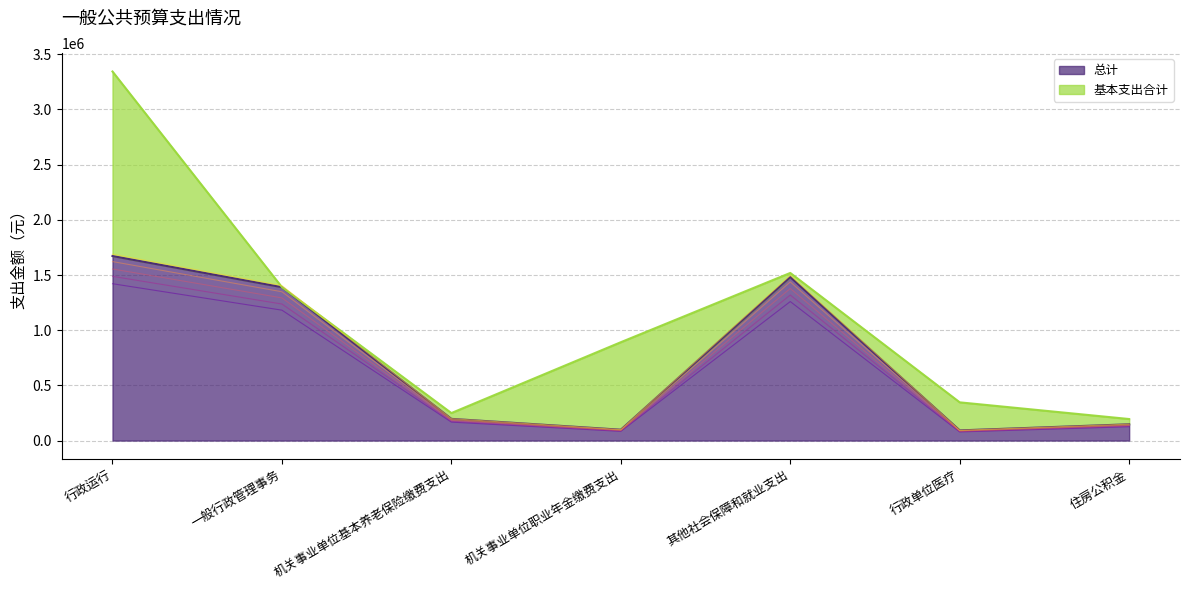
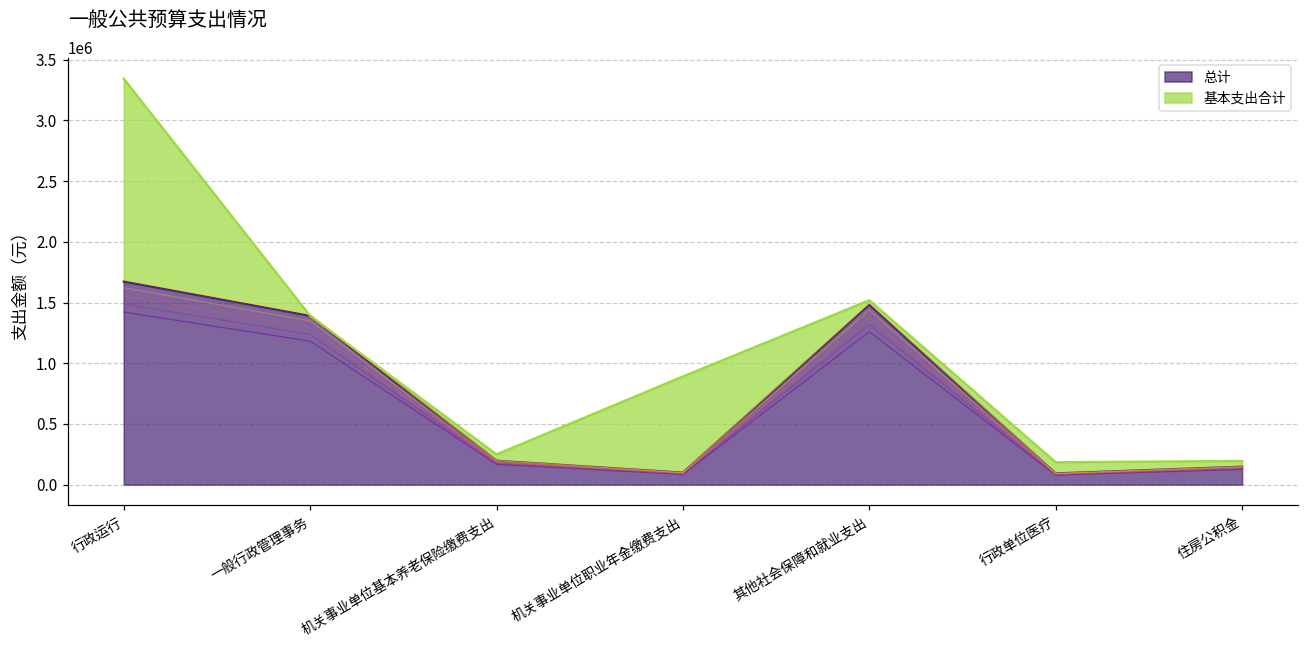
  {
    "基本支出合计": {
      "行政运行": 1670000,
      "机关事业单位基本养老保险缴费支出": 50000,
      "机关事业单位职业年金缴费支出": 790000,
-     "行政单位医疗": 250000,
+     "行政单位医疗": 90000,
      "住房公积金": 50000
    }
  }
